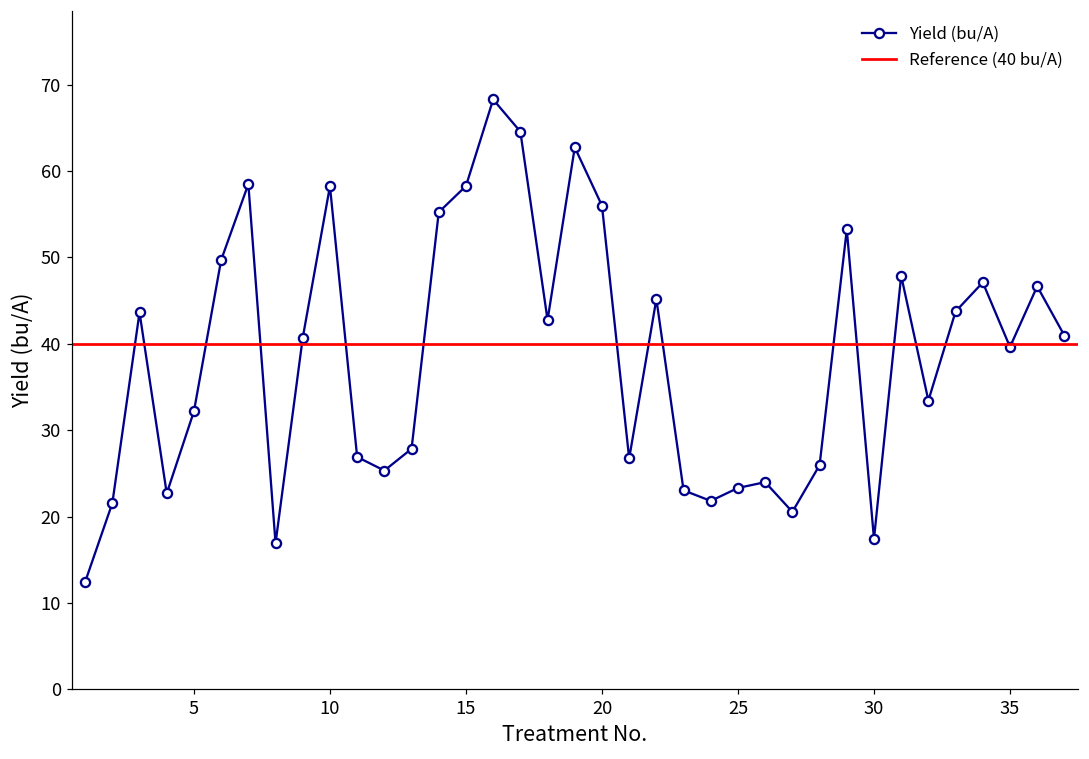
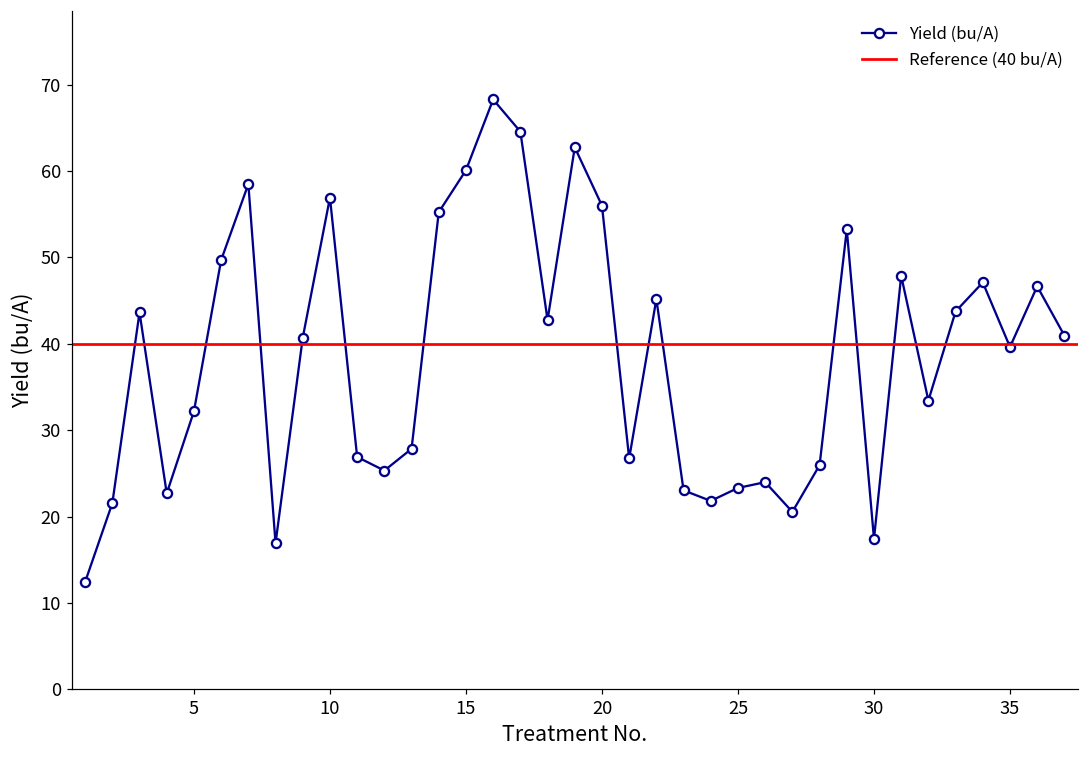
  {
    "5": 32,
-   "10": 58,
-   "15": 58,
+   "10": 57,
+   "15": 60,
    "20": 56,
    "25": 23,
    "30": 17,
    "35": 40
  }
